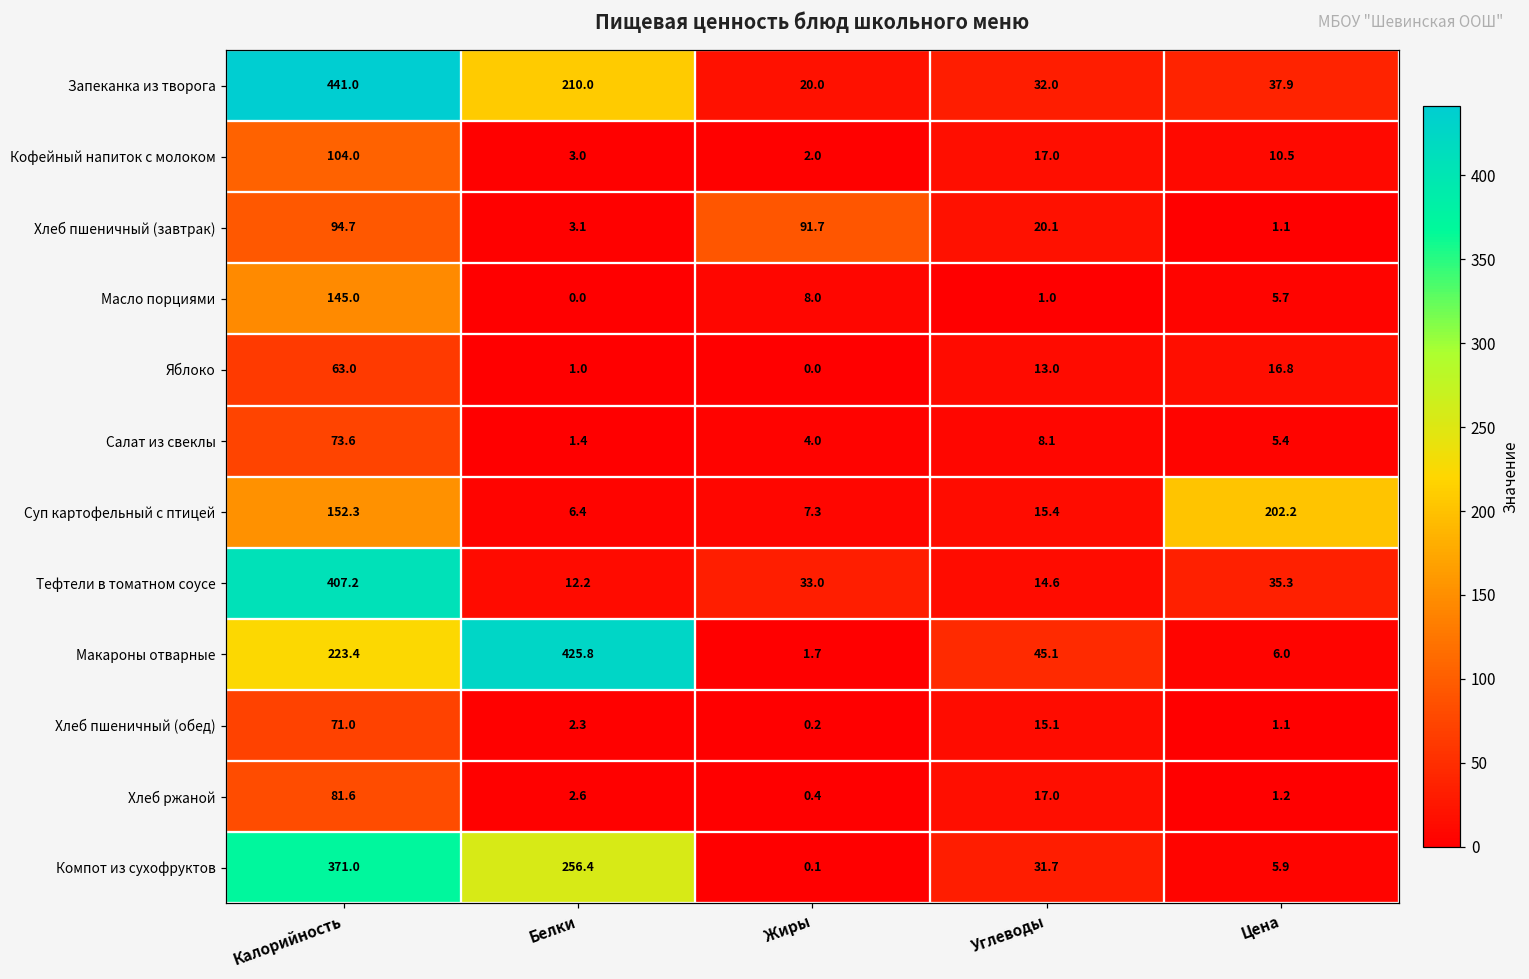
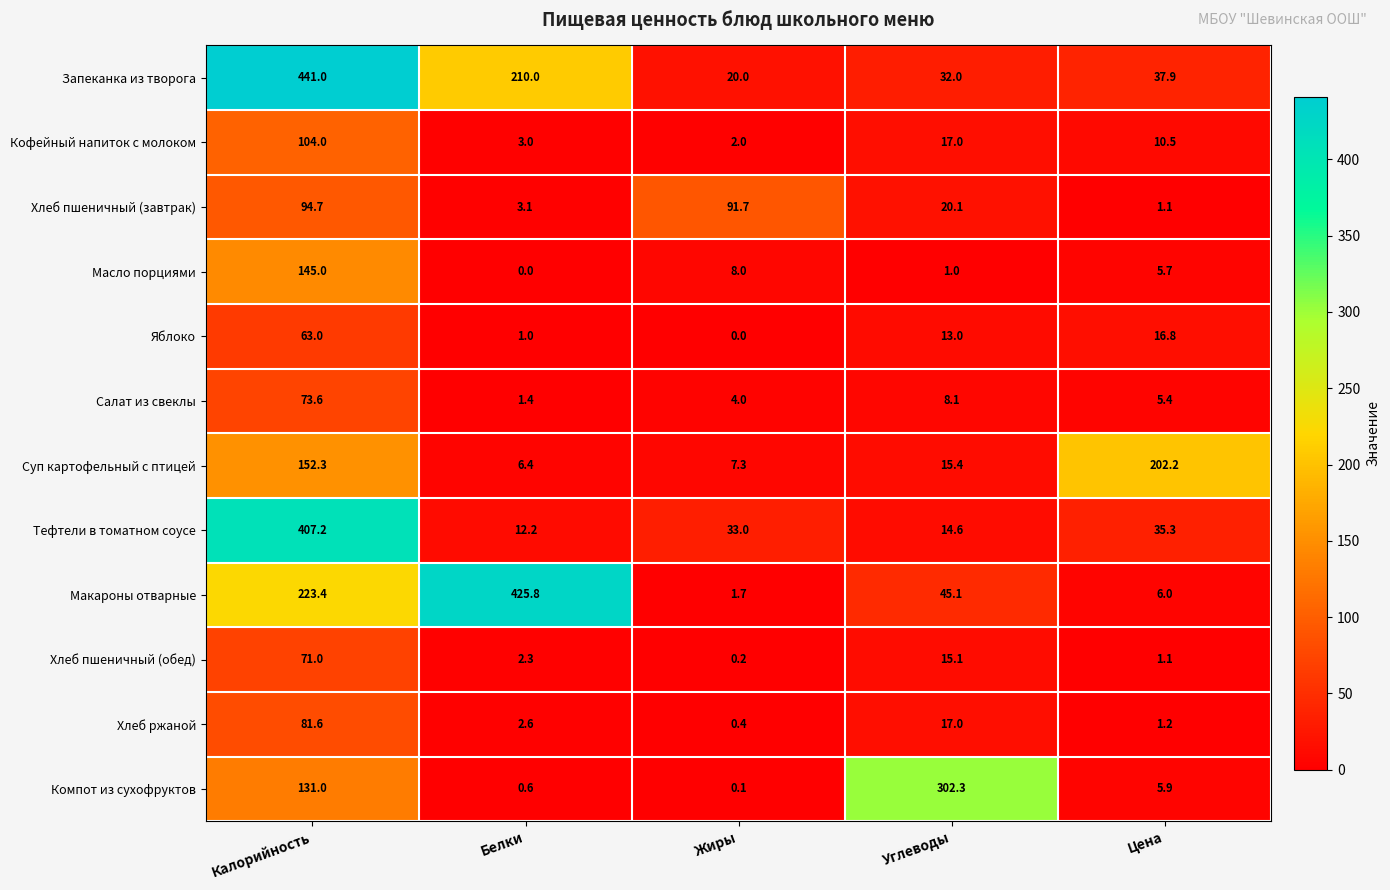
  {
    "Запеканка из творога": {
      "Калорийность": 441.0,
      "Белки": 210.0,
      "Жиры": 20.0,
      "Углеводы": 32.0,
      "Цена": 37.9
    },
    "Кофейный напиток с молоком": {
      "Калорийность": 104.0,
      "Белки": 3.0,
      "Жиры": 2.0,
      "Углеводы": 17.0,
      "Цена": 10.5
    },
    "Хлеб пшеничный (завтрак)": {
      "Калорийность": 94.7,
      "Белки": 3.1,
      "Жиры": 91.7,
      "Углеводы": 20.1,
      "Цена": 1.1
    },
    "Масло порциями": {
      "Калорийность": 145.0,
      "Белки": 0.0,
      "Жиры": 8.0,
      "Углеводы": 1.0,
      "Цена": 5.7
    },
    "Яблоко": {
      "Калорийность": 63.0,
      "Белки": 1.0,
      "Жиры": 0.0,
      "Углеводы": 13.0,
      "Цена": 16.8
    },
    "Салат из свеклы": {
      "Калорийность": 73.6,
      "Белки": 1.4,
      "Жиры": 4.0,
      "Углеводы": 8.1,
      "Цена": 5.4
    },
    "Суп картофельный с птицей": {
      "Калорийность": 152.3,
      "Белки": 6.4,
      "Жиры": 7.3,
      "Углеводы": 15.4,
      "Цена": 202.2
    },
    "Тефтели в томатном соусе": {
      "Калорийность": 407.2,
      "Белки": 12.2,
      "Жиры": 33.0,
      "Углеводы": 14.6,
      "Цена": 35.3
    },
    "Макароны отварные": {
      "Калорийность": 223.4,
      "Белки": 425.8,
      "Жиры": 1.7,
      "Углеводы": 45.1,
      "Цена": 6.0
    },
    "Хлеб пшеничный (обед)": {
      "Калорийность": 71.0,
      "Белки": 2.3,
      "Жиры": 0.2,
      "Углеводы": 15.1,
      "Цена": 1.1
    },
    "Хлеб ржаной": {
      "Калорийность": 81.6,
      "Белки": 2.6,
      "Жиры": 0.4,
      "Углеводы": 17.0,
      "Цена": 1.2
    },
    "Компот из сухофруктов": {
-     "Калорийность": 371.0,
-     "Белки": 256.4,
+     "Калорийность": 131.0,
+     "Белки": 0.6,
      "Жиры": 0.1,
-     "Углеводы": 31.7,
+     "Углеводы": 302.3,
      "Цена": 5.9
    }
  }
